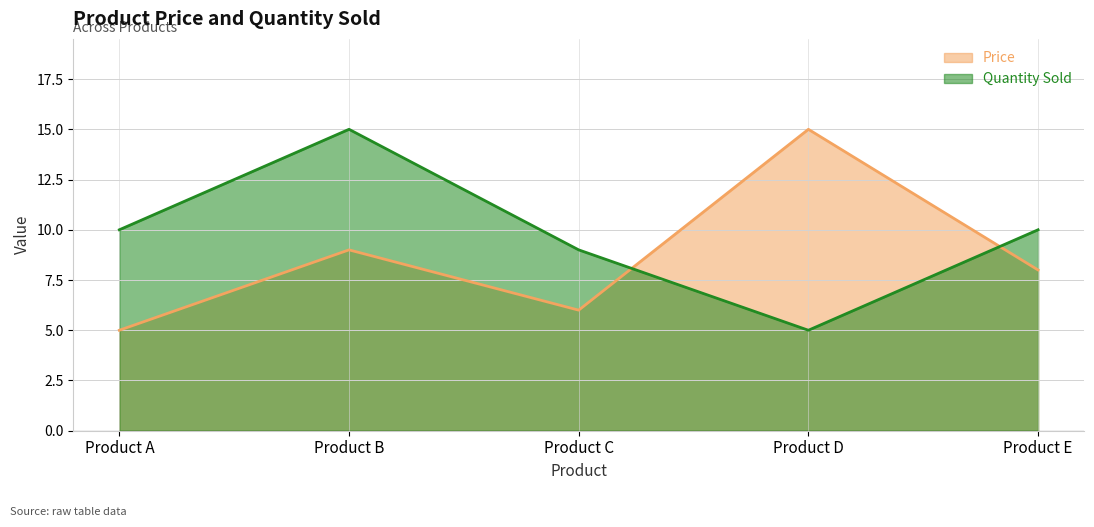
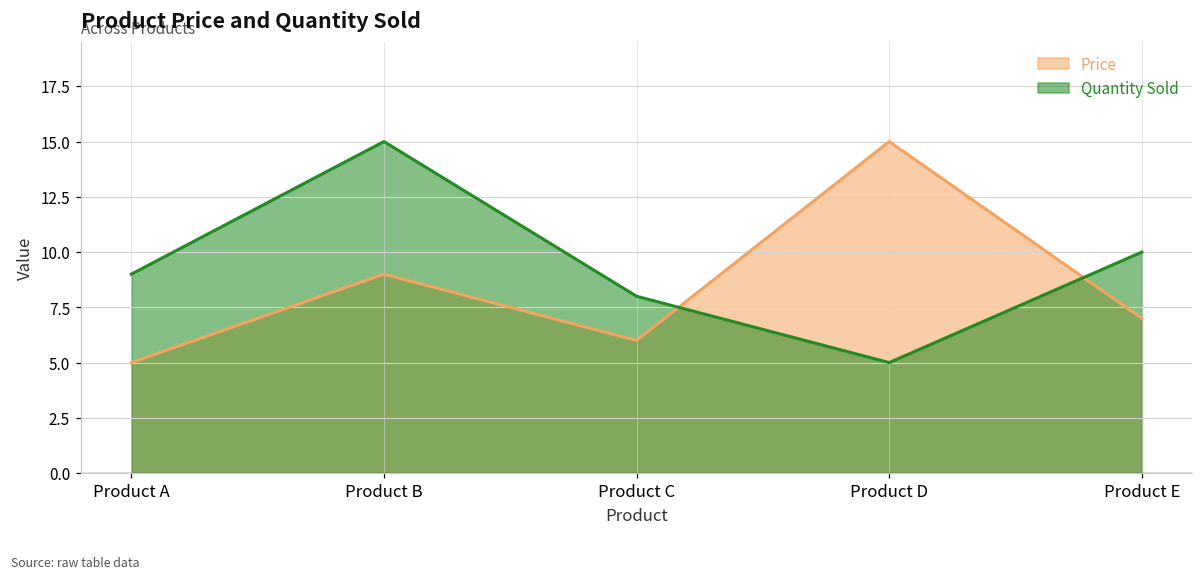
  {
    "Price": {
      "Product A": 5,
      "Product B": 9,
      "Product C": 6,
      "Product D": 15,
-     "Product E": 8
+     "Product E": 7
    },
    "Quantity Sold": {
-     "Product A": 10,
+     "Product A": 9,
      "Product B": 15,
-     "Product C": 9,
+     "Product C": 8,
      "Product D": 5,
      "Product E": 10
    }
  }
